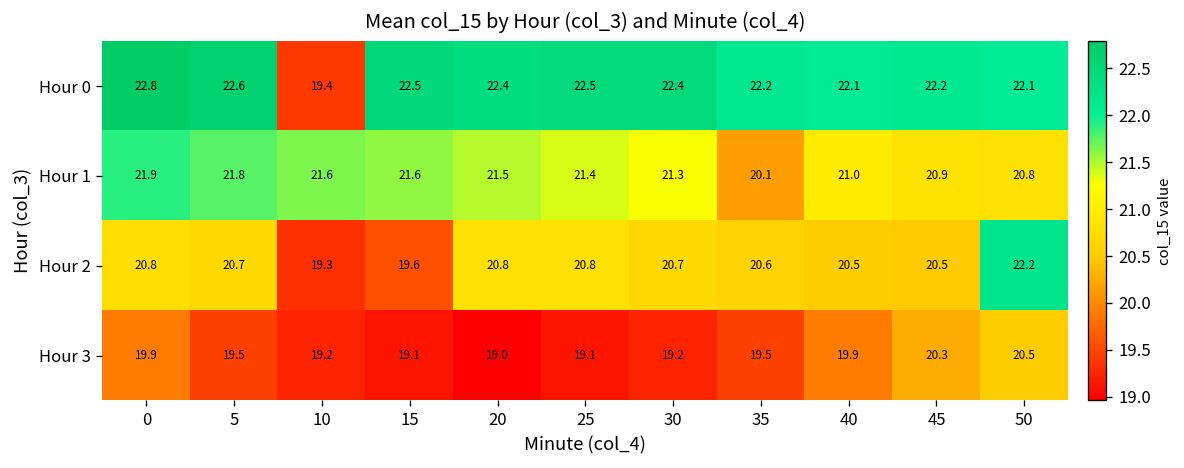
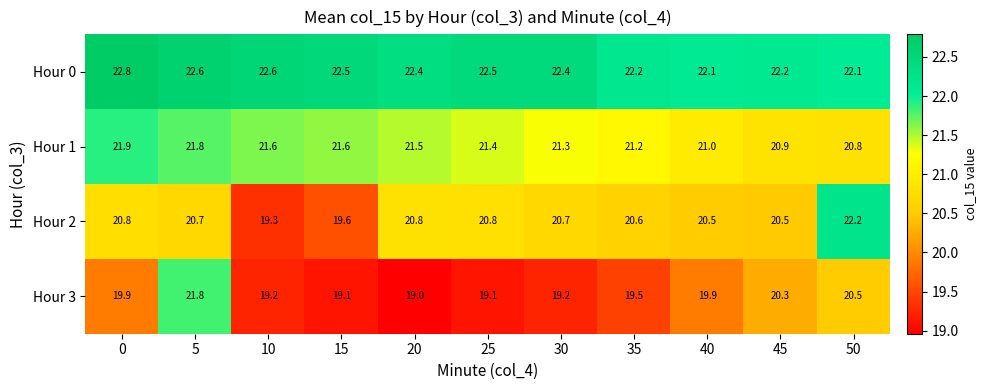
  {
    "Hour 0": {
      "0": 22.8,
      "5": 22.6,
-     "10": 19.4,
+     "10": 22.6,
      "15": 22.5,
      "20": 22.4,
      "25": 22.5,
      "30": 22.4,
      "35": 22.2,
      "40": 22.1,
      "45": 22.2,
      "50": 22.1
    },
    "Hour 1": {
      "0": 21.9,
      "5": 21.8,
      "10": 21.6,
      "15": 21.6,
      "20": 21.5,
      "25": 21.4,
      "30": 21.3,
-     "35": 20.1,
+     "35": 21.2,
      "40": 21.0,
      "45": 20.9,
      "50": 20.8
    },
    "Hour 2": {
      "0": 20.8,
      "5": 20.7,
      "10": 19.3,
      "15": 19.6,
      "20": 20.8,
      "25": 20.8,
      "30": 20.7,
      "35": 20.6,
      "40": 20.5,
      "45": 20.5,
      "50": 22.2
    },
    "Hour 3": {
      "0": 19.9,
-     "5": 19.5,
+     "5": 21.8,
      "10": 19.2,
      "15": 19.1,
      "20": 19.0,
      "25": 19.1,
      "30": 19.2,
      "35": 19.5,
      "40": 19.9,
      "45": 20.3,
      "50": 20.5
    }
  }
